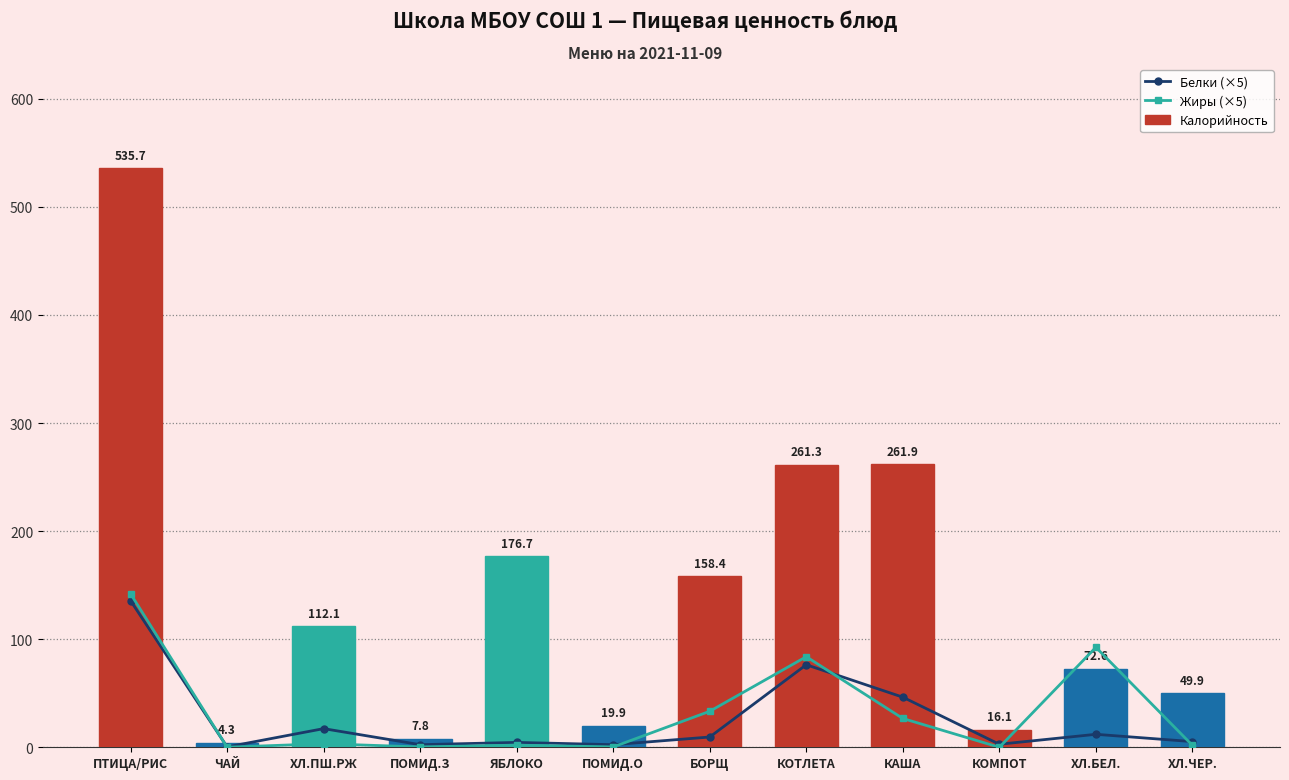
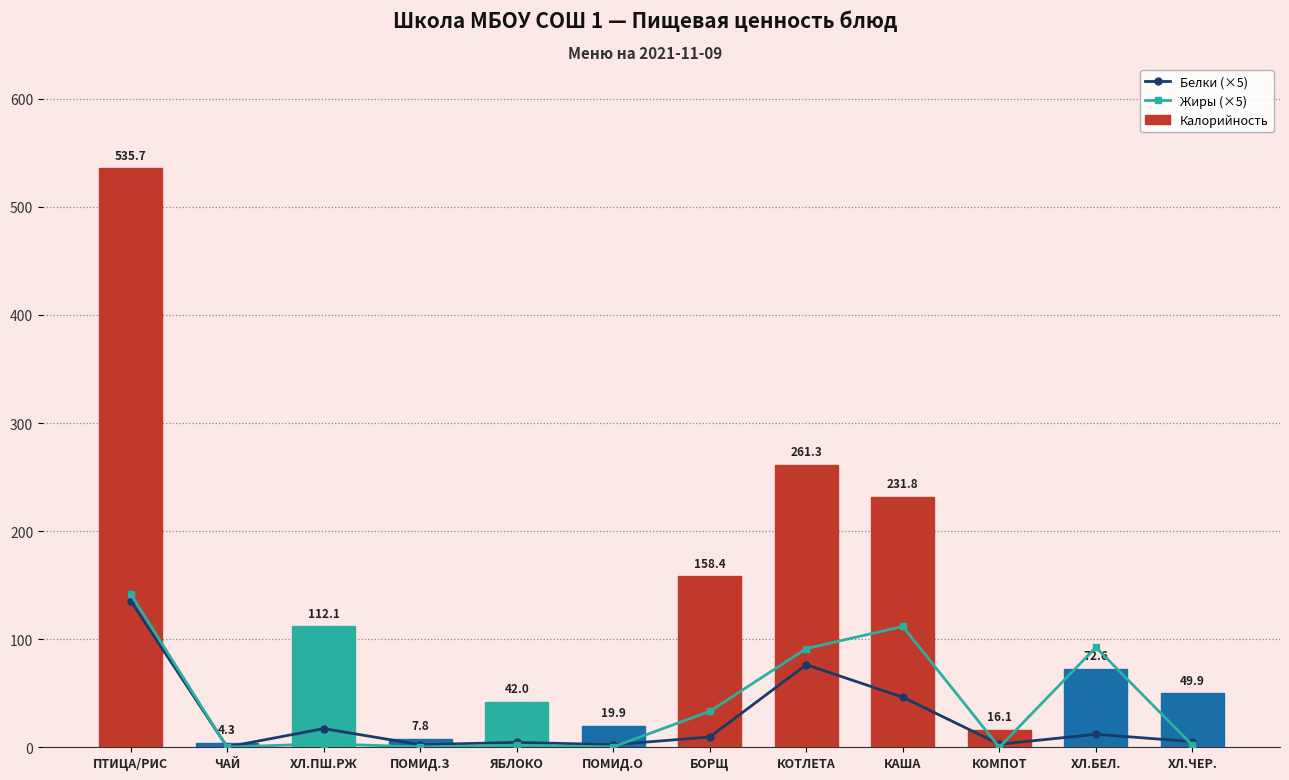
  {
    "Белки (×5)": {
      "ПТИЦА/РИС": 136,
      "ХЛ.ПШ.РЖ": 17,
      "ЯБЛОКО": 5,
      "БОРЩ": 10,
      "КОТЛЕТА": 76,
      "КАША": 46,
      "КОМПОТ": 3,
      "ХЛ.БЕЛ.": 12,
      "ХЛ.ЧЕР.": 5
    },
    "Калорийность": {
      "ПТИЦА/РИС": 535.7,
      "ЧАЙ": 4.3,
      "ХЛ.ПШ.РЖ": 112.1,
      "ПОМИД.З": 7.8,
-     "ЯБЛОКО": 176.7,
+     "ЯБЛОКО": 42.0,
      "ПОМИД.О": 19.9,
      "БОРЩ": 158.4,
      "КОТЛЕТА": 261.3,
-     "КАША": 261.9,
+     "КАША": 231.8,
      "КОМПОТ": 16.1,
      "ХЛ.ЧЕР.": 49.9
    },
    "Жиры (×5)": {
      "ПТИЦА/РИС": 142,
      "ХЛ.ПШ.РЖ": 3,
      "ЯБЛОКО": 2,
      "БОРЩ": 33,
-     "КОТЛЕТА": 84,
-     "КАША": 27,
+     "КОТЛЕТА": 91,
+     "КАША": 112,
      "КОМПОТ": 0,
      "ХЛ.ЧЕР.": 2
    }
  }
